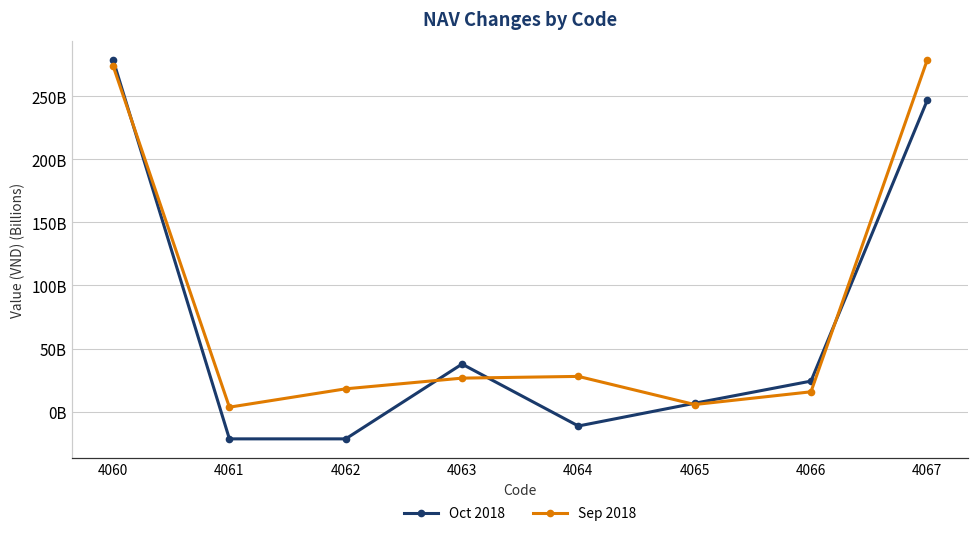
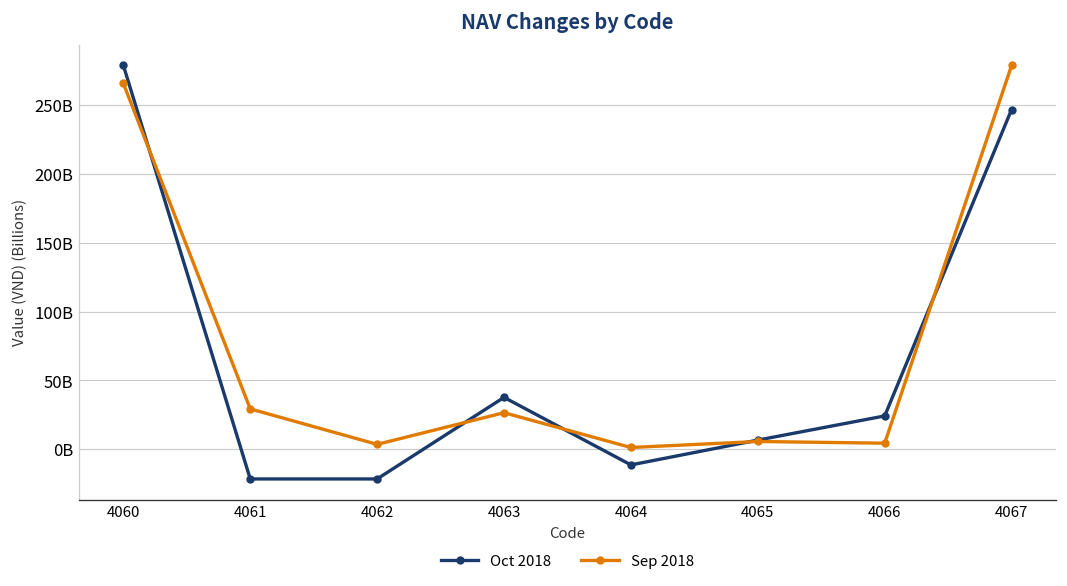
  {
    "Oct 2018": {
      "4060": 279000000000,
      "4061": -22000000000,
      "4062": -22000000000,
      "4063": 38000000000,
      "4064": -11000000000,
      "4066": 24000000000,
      "4067": 247000000000
    },
    "Sep 2018": {
-     "4060": 274000000000,
-     "4061": 4000000000,
-     "4062": 18000000000,
+     "4060": 266000000000,
+     "4061": 29000000000,
+     "4062": 4000000000,
      "4063": 27000000000,
-     "4064": 28000000000,
-     "4066": 16000000000,
+     "4064": 1000000000,
+     "4066": 4000000000,
      "4067": 279000000000
    }
  }
